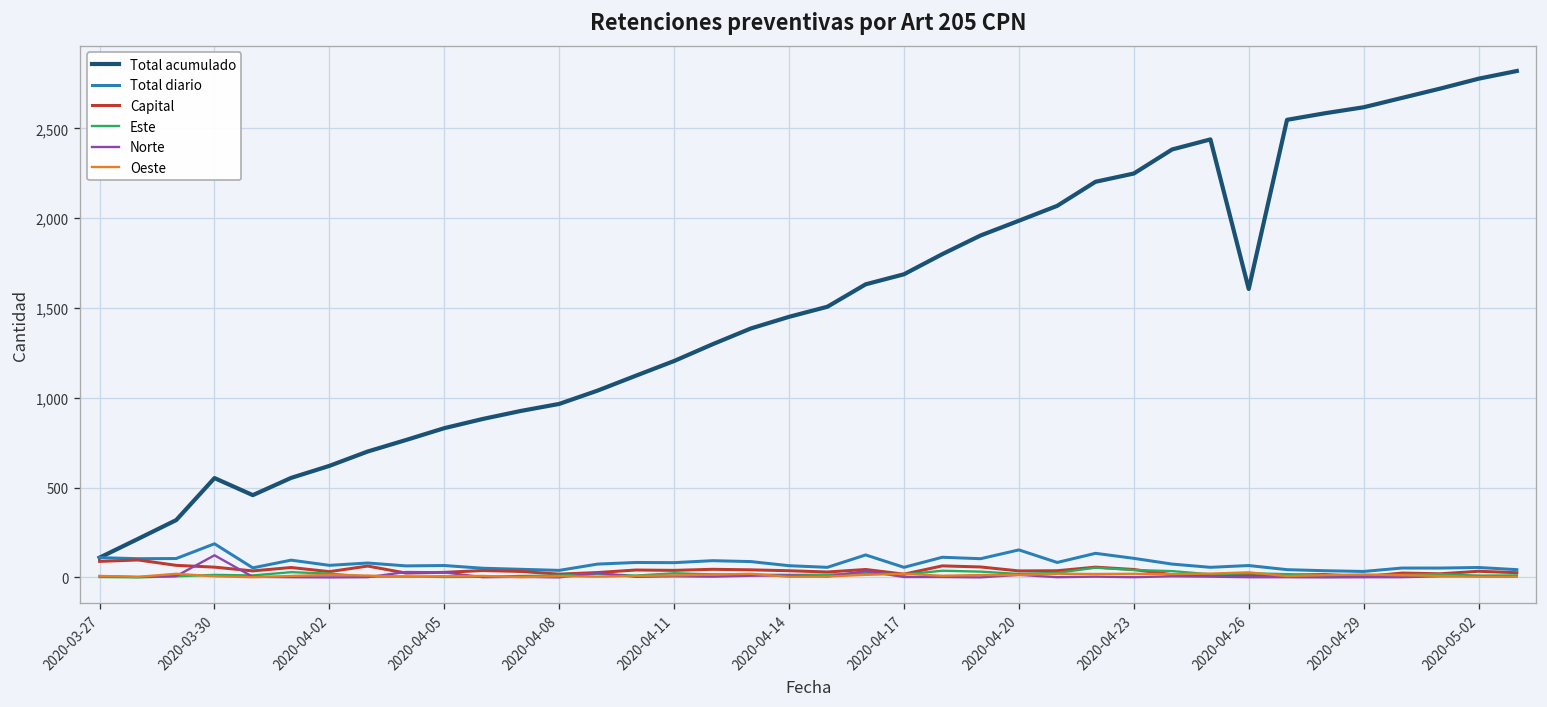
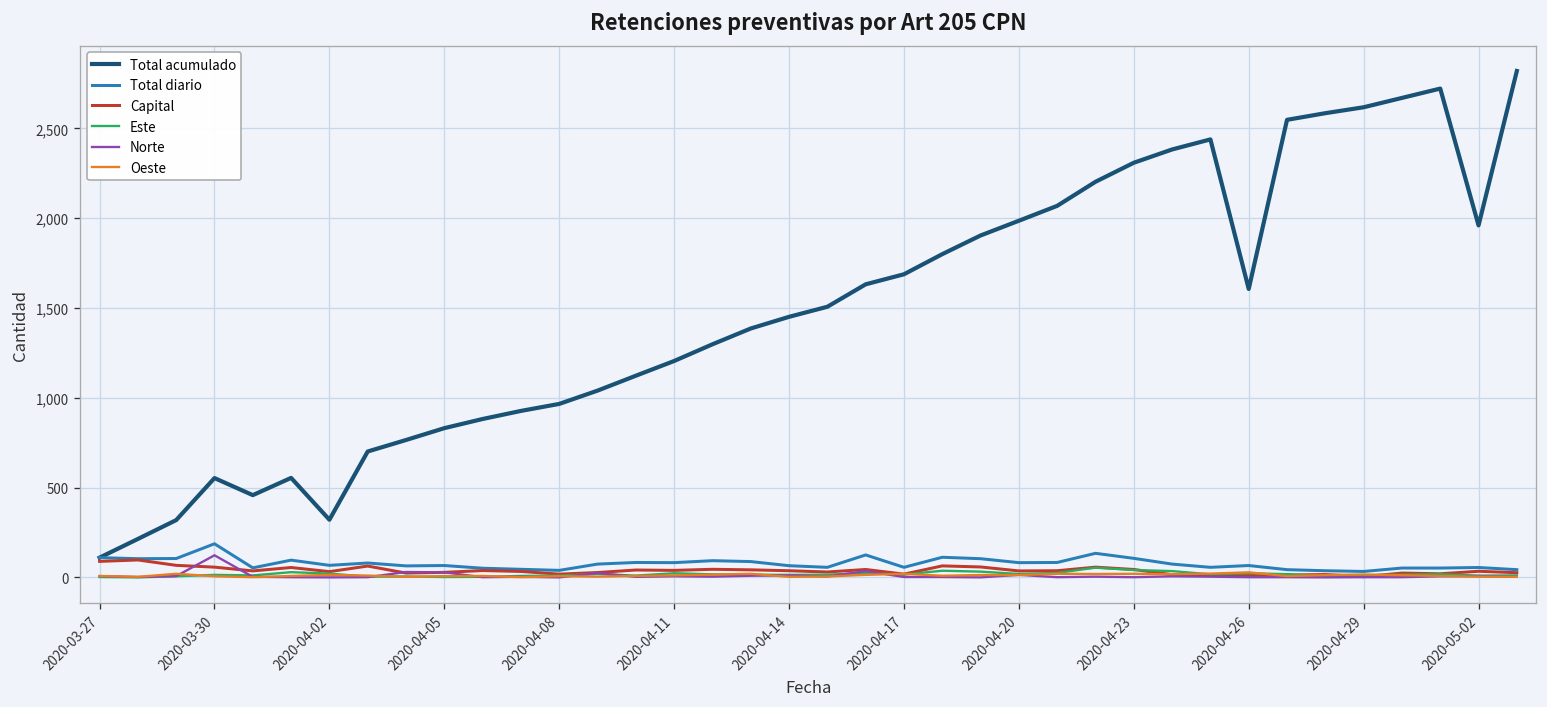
  {
    "Total acumulado": {
      "2020-03-30": "550",
-     "2020-04-02": "620",
+     "2020-04-02": "320",
      "2020-04-05": "830",
      "2020-04-08": "970",
      "2020-04-11": "1,210",
      "2020-04-14": "1,450",
      "2020-04-17": "1,690",
      "2020-04-20": "1,990",
-     "2020-04-23": "2,250",
+     "2020-04-23": "2,310",
      "2020-04-26": "1,610",
      "2020-04-29": "2,620",
-     "2020-05-02": "2,780"
+     "2020-05-02": "1,960"
    },
    "Total diario": {
      "2020-03-30": "190",
      "2020-04-02": "70",
      "2020-04-05": "70",
      "2020-04-08": "40",
      "2020-04-11": "80",
      "2020-04-14": "70",
      "2020-04-17": "60",
-     "2020-04-20": "150",
+     "2020-04-20": "80",
      "2020-04-23": "110",
      "2020-04-26": "70",
      "2020-04-29": "30",
      "2020-05-02": "60"
    },
    "Capital": {
      "2020-03-27": "90",
      "2020-03-30": "60",
      "2020-04-14": "40",
      "2020-05-02": "30"
    },
    "Norte": {
      "2020-03-30": "120",
      "2020-04-23": "0"
    },
    "Oeste": {
      "2020-04-23": "20"
    }
  }
